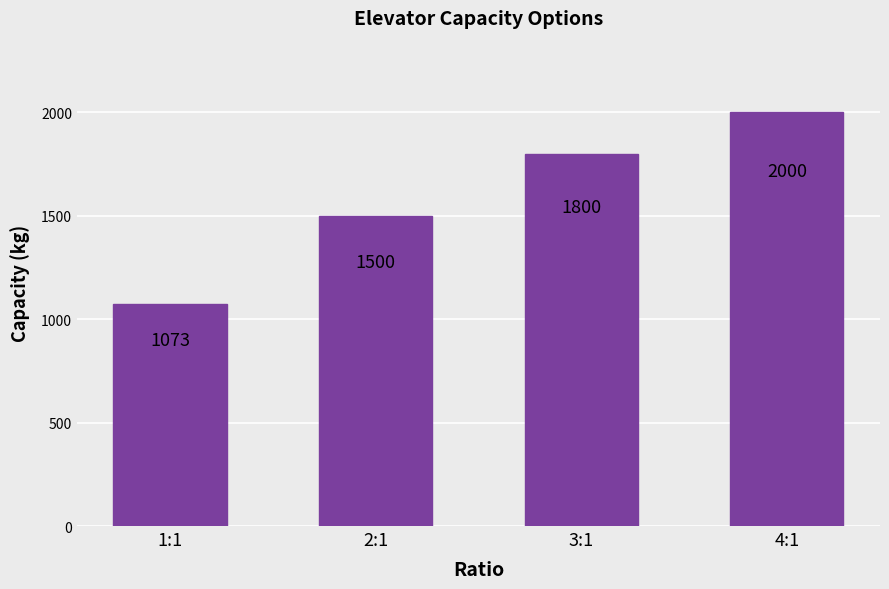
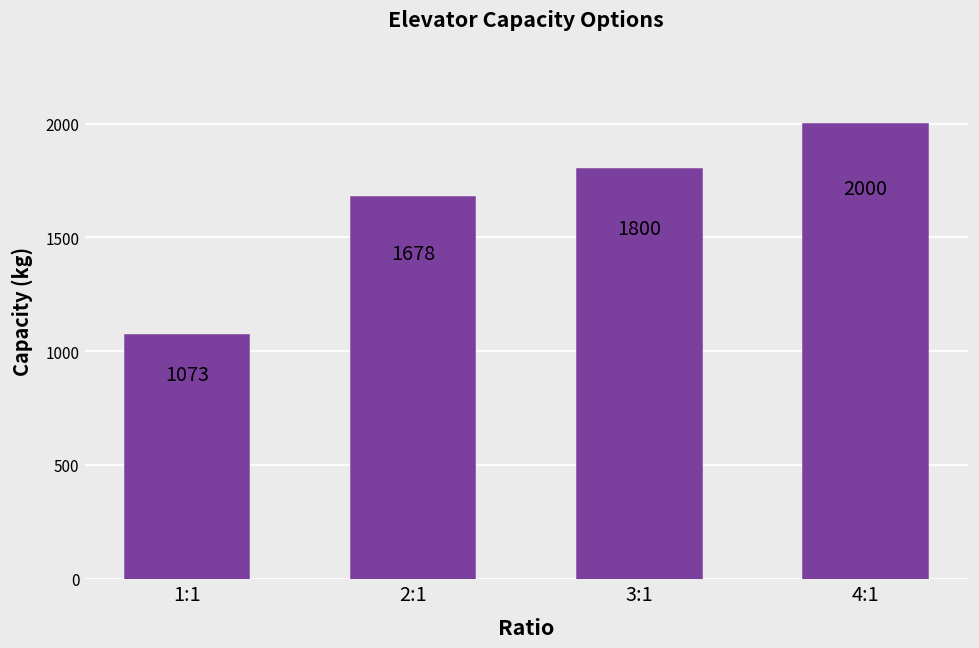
  {
    "1:1": 1073,
-   "2:1": 1500,
+   "2:1": 1678,
    "3:1": 1800,
    "4:1": 2000
  }
